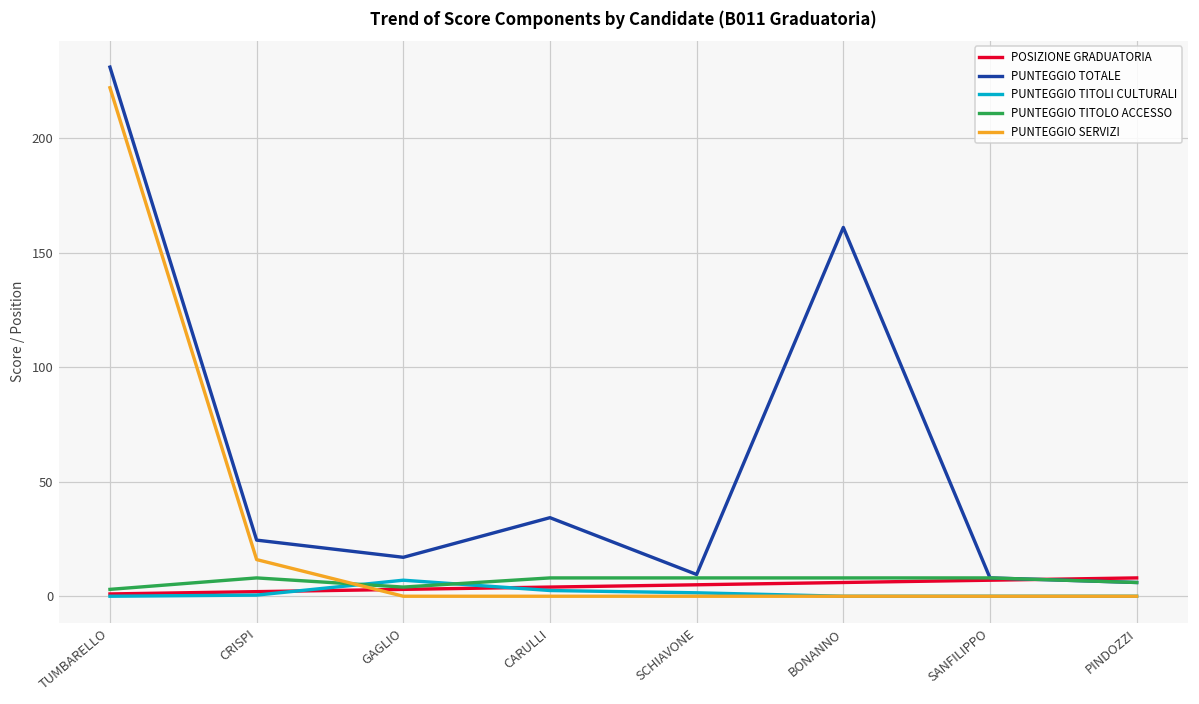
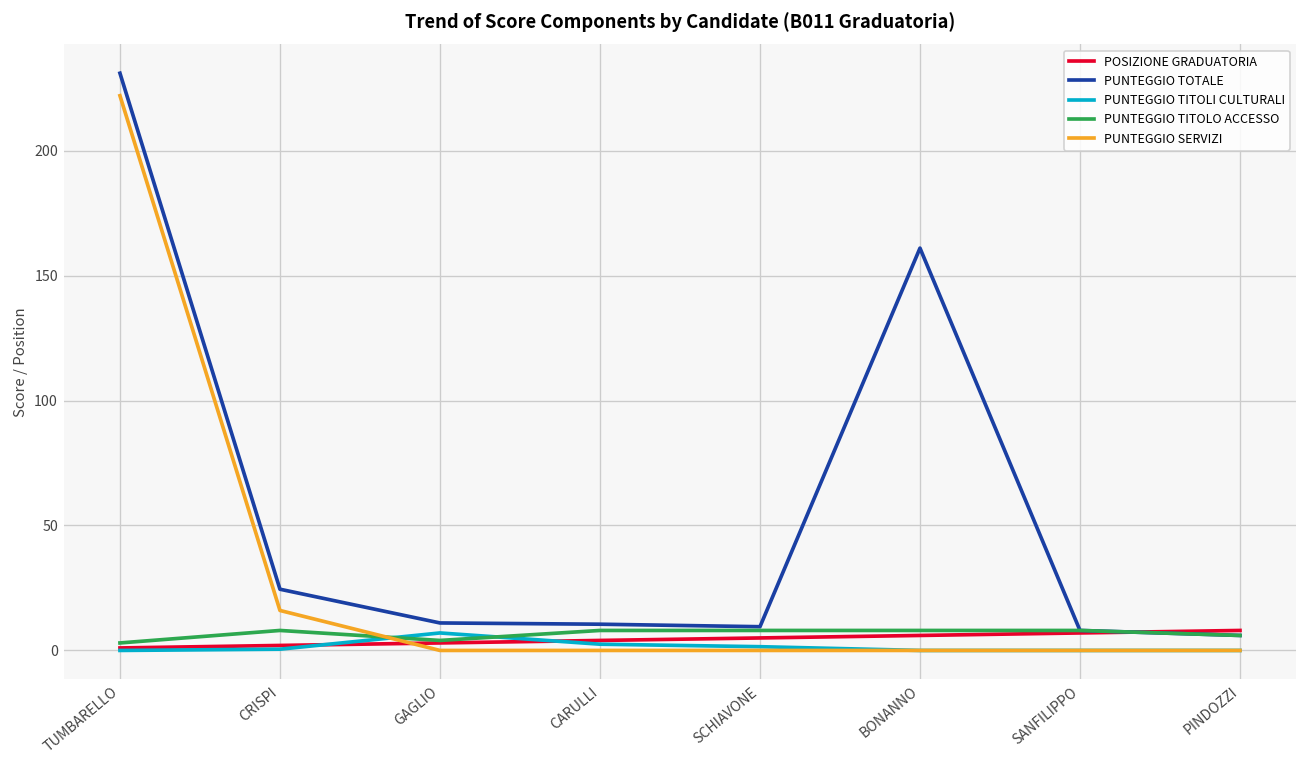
  {
    "POSIZIONE GRADUATORIA": {
      "CRISPI": 2,
      "CARULLI": 4,
      "SCHIAVONE": 5,
      "BONANNO": 6,
      "PINDOZZI": 8
    },
    "PUNTEGGIO TOTALE": {
      "TUMBARELLO": 231,
      "CRISPI": 25,
-     "GAGLIO": 17,
-     "CARULLI": 34,
+     "GAGLIO": 11,
+     "CARULLI": 11,
      "SCHIAVONE": 10,
      "BONANNO": 161
    },
    "PUNTEGGIO TITOLI CULTURALI": {
      "CRISPI": 1,
      "GAGLIO": 7,
      "CARULLI": 3,
      "SCHIAVONE": 2
    },
    "PUNTEGGIO TITOLO ACCESSO": {
      "TUMBARELLO": 3,
      "CRISPI": 8,
      "CARULLI": 8,
      "SCHIAVONE": 8,
      "BONANNO": 8
    },
    "PUNTEGGIO SERVIZI": {
      "TUMBARELLO": 222,
      "CRISPI": 16,
      "GAGLIO": 0,
      "CARULLI": 0,
      "SCHIAVONE": 0
    }
  }
